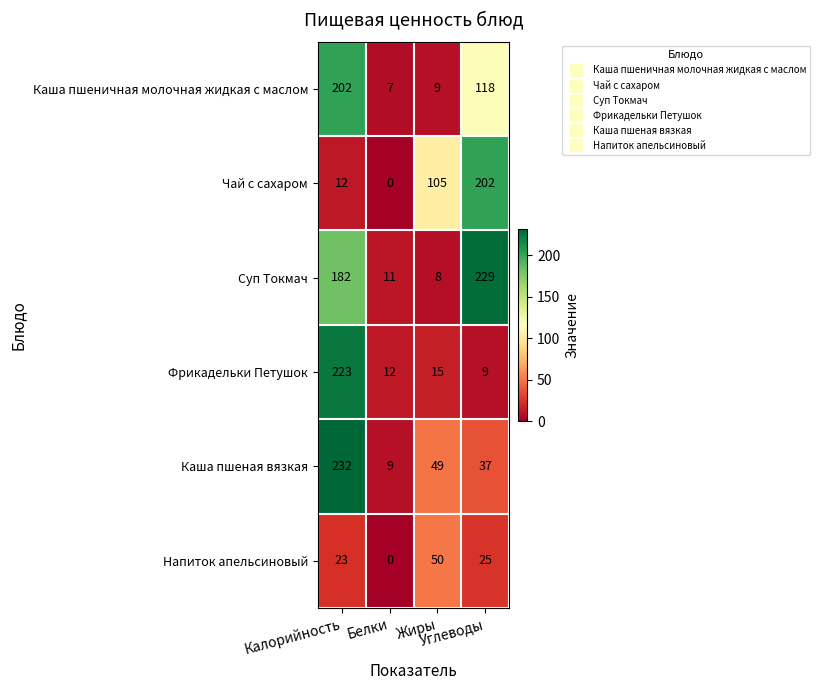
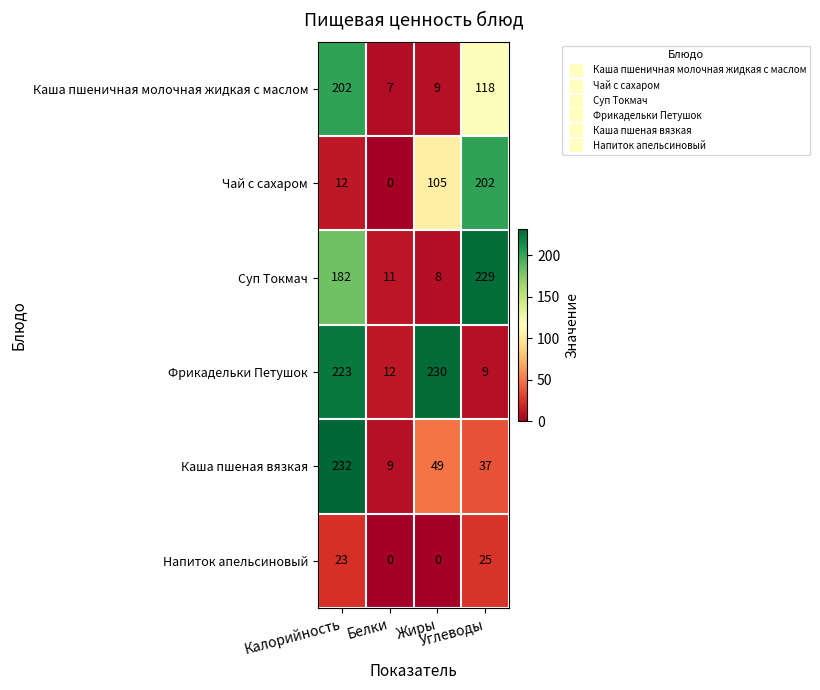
  {
    "Каша пшеничная молочная жидкая с маслом": {
      "Калорийность": 202,
      "Белки": 7,
      "Жиры": 9,
      "Углеводы": 118
    },
    "Чай с сахаром": {
      "Калорийность": 12,
      "Белки": 0,
      "Жиры": 105,
      "Углеводы": 202
    },
    "Суп Токмач": {
      "Калорийность": 182,
      "Белки": 11,
      "Жиры": 8,
      "Углеводы": 229
    },
    "Фрикадельки Петушок": {
      "Калорийность": 223,
      "Белки": 12,
-     "Жиры": 15,
+     "Жиры": 230,
      "Углеводы": 9
    },
    "Каша пшеная вязкая": {
      "Калорийность": 232,
      "Белки": 9,
      "Жиры": 49,
      "Углеводы": 37
    },
    "Напиток апельсиновый": {
      "Калорийность": 23,
      "Белки": 0,
-     "Жиры": 50,
+     "Жиры": 0,
      "Углеводы": 25
    }
  }
